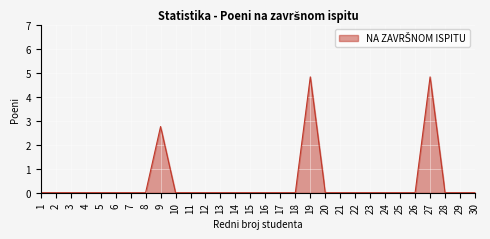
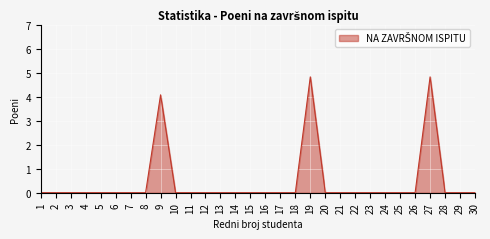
  {
    "1": 0.0,
    "2": 0.0,
    "3": 0.0,
    "4": 0.0,
    "5": 0.0,
    "6": 0.0,
    "7": 0.0,
    "8": 0.0,
-   "9": 2.8,
+   "9": 4.1,
    "10": 0.0,
    "11": 0.0,
    "12": 0.0,
    "13": 0.0,
    "14": 0.0,
    "15": 0.0,
    "16": 0.0,
    "17": 0.0,
    "18": 0.0,
    "19": 4.8,
    "20": 0.0,
    "21": 0.0,
    "22": 0.0,
    "23": 0.0,
    "24": 0.0,
    "25": 0.0,
    "26": 0.0,
    "27": 4.8,
    "28": 0.0,
    "29": 0.0,
    "30": 0.0
  }
